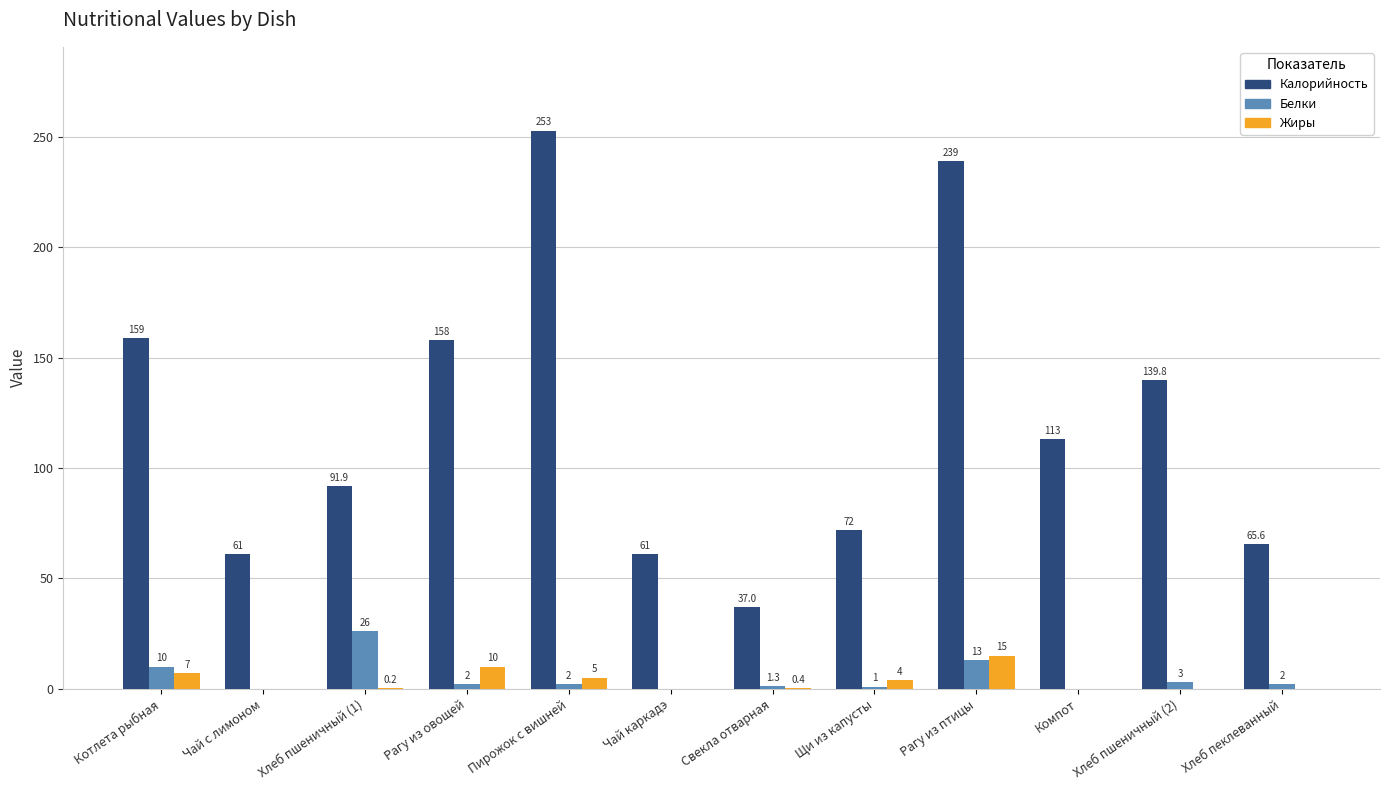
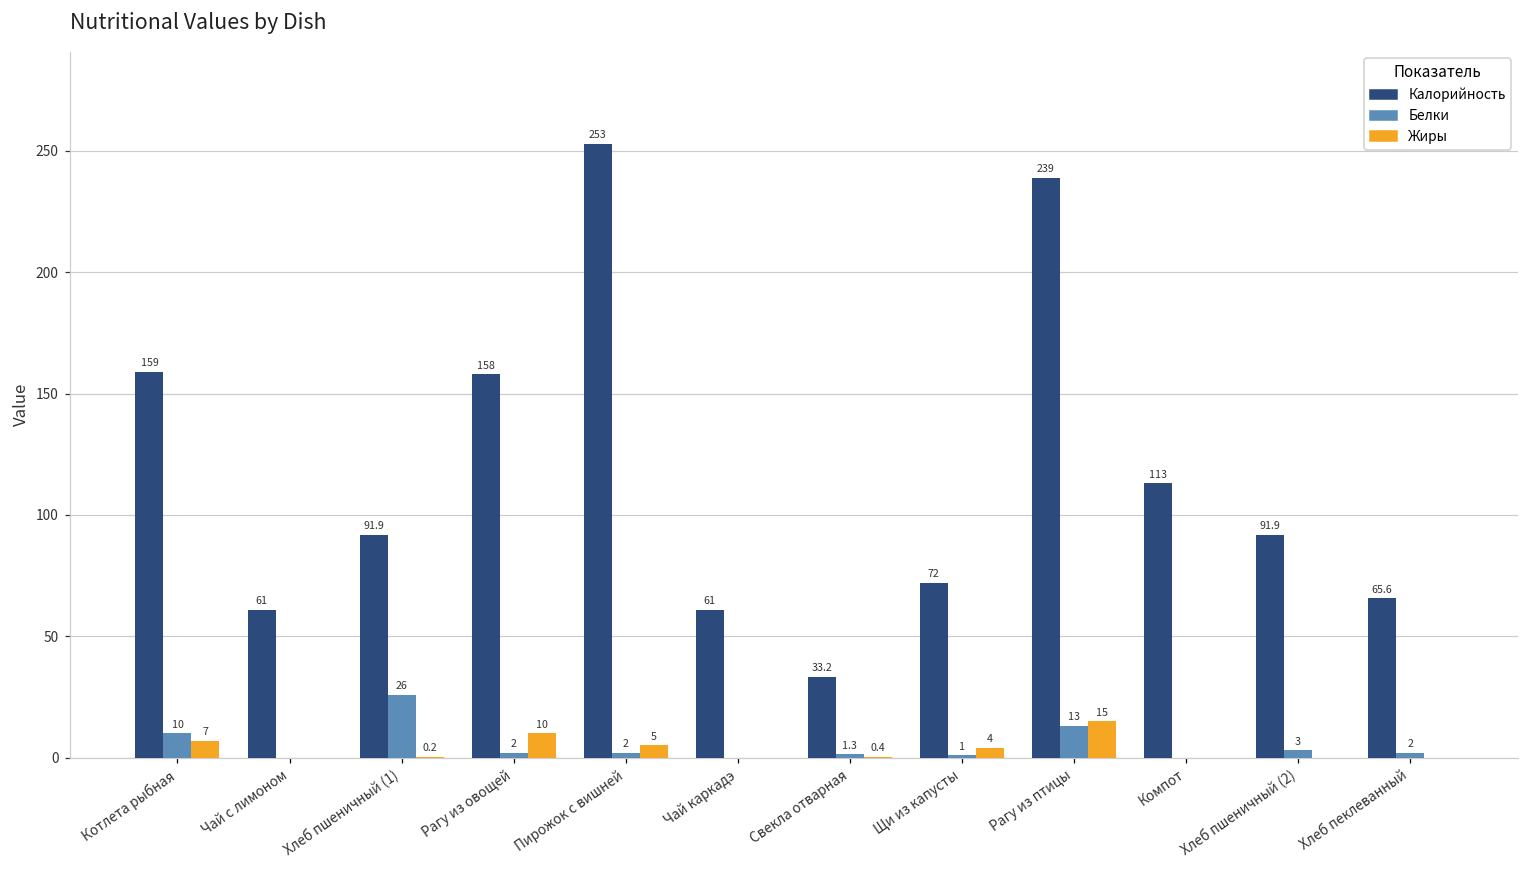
  {
    "Калорийность": {
      "Котлета рыбная": 159,
      "Чай с лимоном": 61,
      "Хлеб пшеничный (1)": 91.9,
      "Рагу из овощей": 158,
      "Пирожок с вишней": 253,
      "Чай каркадэ": 61,
-     "Свекла отварная": 37.0,
+     "Свекла отварная": 33.2,
      "Щи из капусты": 72,
      "Рагу из птицы": 239,
      "Компот": 113,
-     "Хлеб пшеничный (2)": 139.8,
+     "Хлеб пшеничный (2)": 91.9,
      "Хлеб пеклеванный": 65.6
    },
    "Белки": {
      "Котлета рыбная": 10,
      "Хлеб пшеничный (1)": 26,
      "Рагу из овощей": 2,
      "Пирожок с вишней": 2,
      "Свекла отварная": 1.3,
      "Щи из капусты": 1,
      "Рагу из птицы": 13,
      "Хлеб пшеничный (2)": 3,
      "Хлеб пеклеванный": 2
    },
    "Жиры": {
      "Котлета рыбная": 7,
      "Хлеб пшеничный (1)": 0.2,
      "Рагу из овощей": 10,
      "Пирожок с вишней": 5,
      "Свекла отварная": 0.4,
      "Щи из капусты": 4,
      "Рагу из птицы": 15
    }
  }
